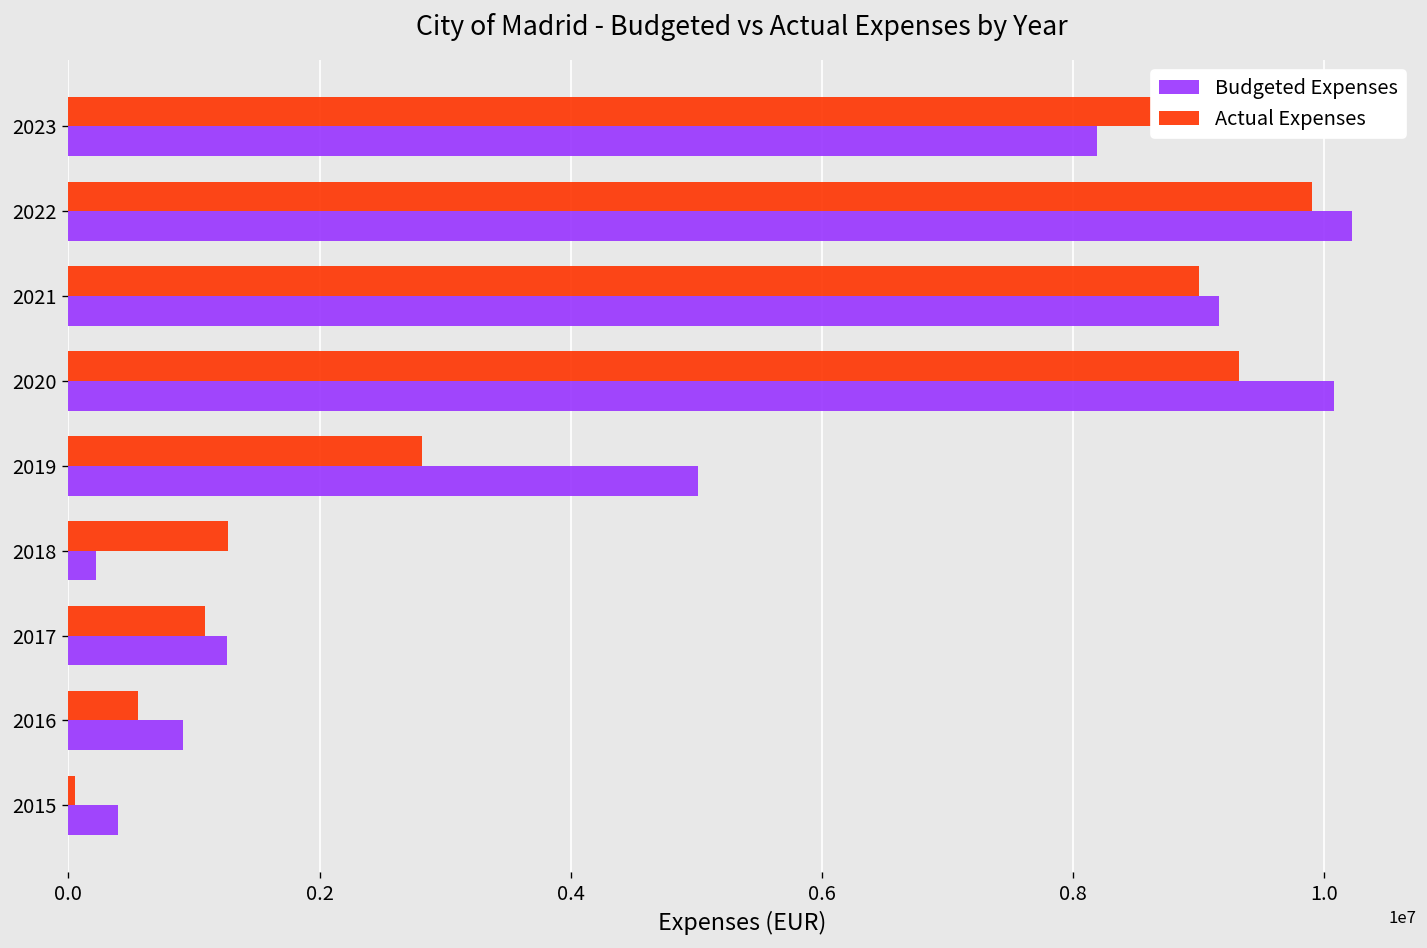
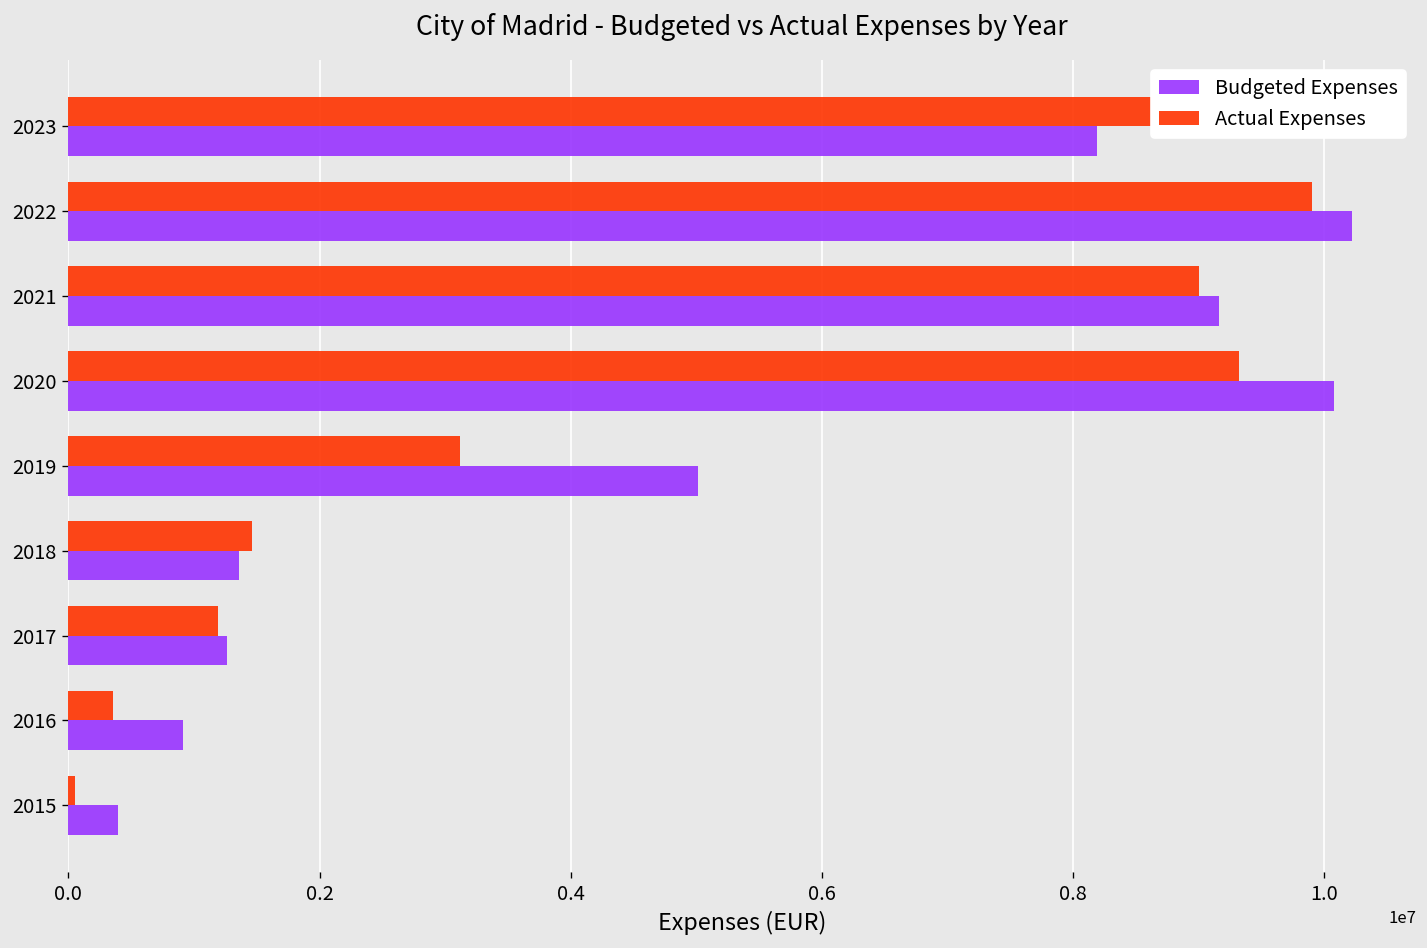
  {
    "Budgeted Expenses": {
      "2023": 8190000,
      "2022": 10220000,
      "2021": 9160000,
      "2020": 10070000,
      "2019": 5010000,
-     "2018": 220000,
+     "2018": 1360000,
      "2017": 1260000,
      "2016": 910000,
      "2015": 390000
    },
    "Actual Expenses": {
      "2022": 9900000,
      "2021": 9000000,
      "2020": 9320000,
-     "2019": 2820000,
-     "2018": 1270000,
-     "2017": 1090000,
-     "2016": 560000,
+     "2019": 3110000,
+     "2018": 1460000,
+     "2017": 1190000,
+     "2016": 350000,
      "2015": 50000
    }
  }
